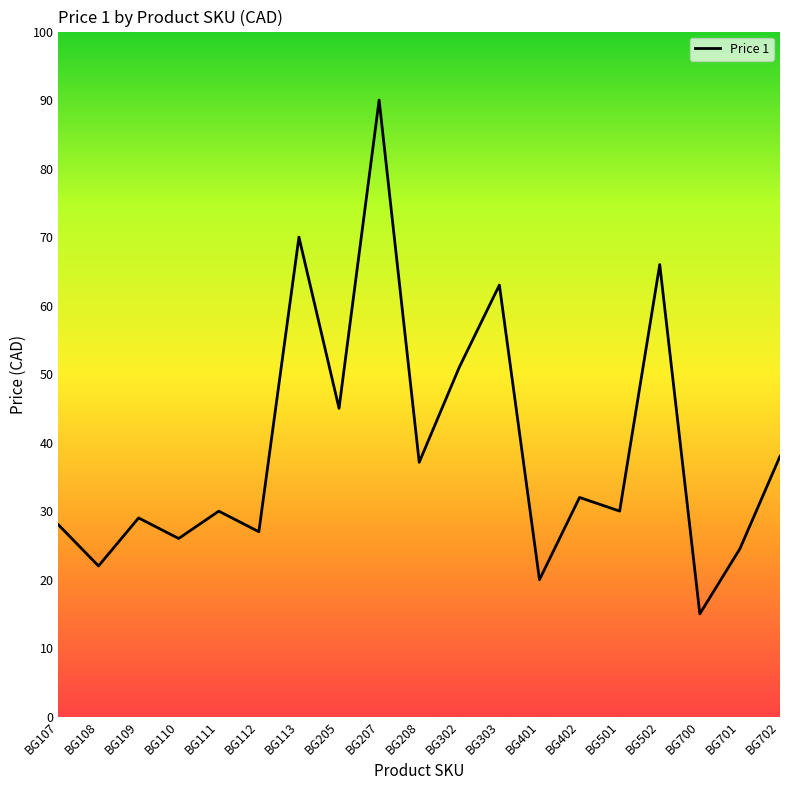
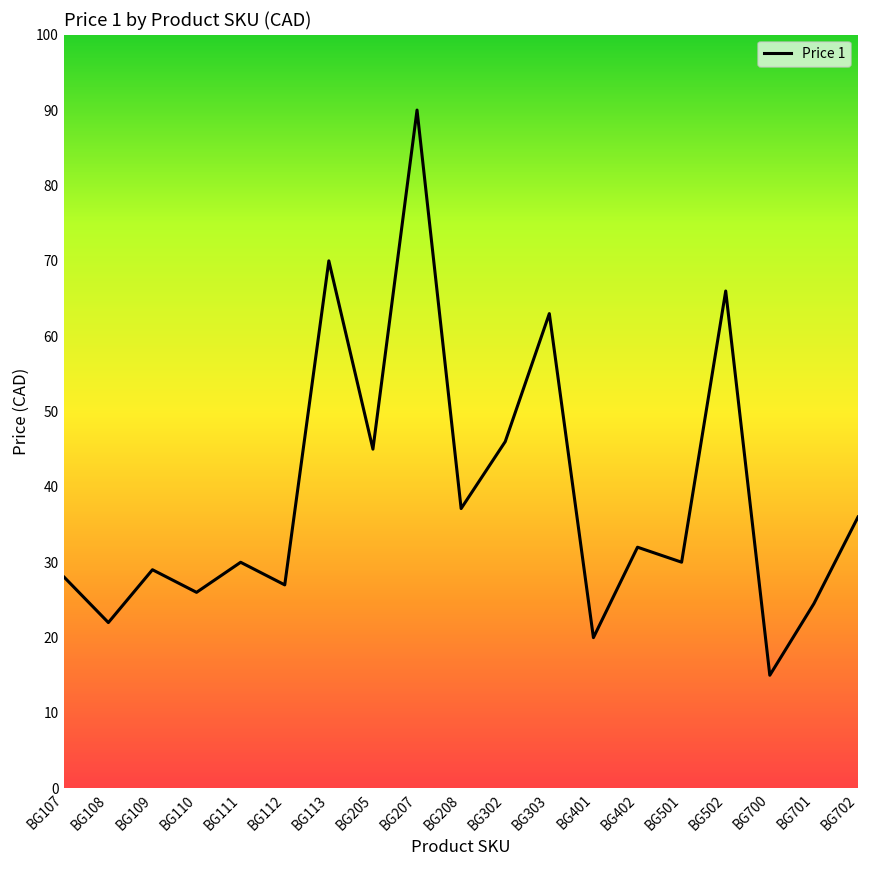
  {
    "BG107": 28,
    "BG108": 22,
    "BG109": 29,
    "BG110": 26,
    "BG111": 30,
    "BG112": 27,
    "BG113": 70,
    "BG205": 45,
    "BG207": 90,
    "BG208": 37,
-   "BG302": 51,
+   "BG302": 46,
    "BG303": 63,
    "BG401": 20,
    "BG402": 32,
    "BG501": 30,
    "BG502": 66,
    "BG700": 15,
    "BG701": 25,
-   "BG702": 38
+   "BG702": 36
  }
